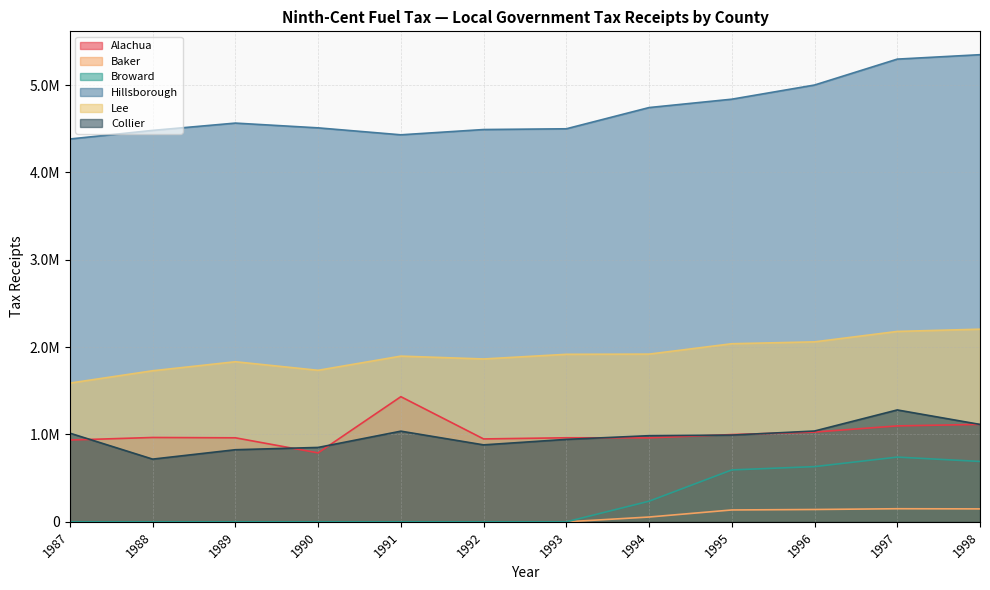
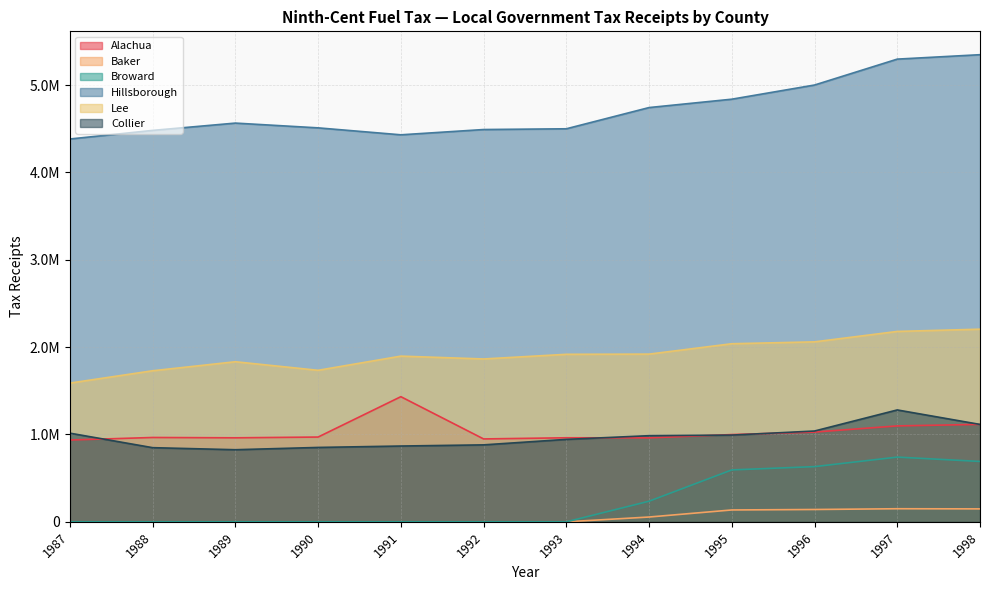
  {
    "Alachua": {
      "1987": 900000,
      "1988": 1000000,
      "1989": 1000000,
-     "1990": 800000,
+     "1990": 1000000,
      "1991": 1400000,
      "1992": 900000,
      "1997": 1100000
    },
    "Collier": {
      "1987": 1000000,
-     "1988": 700000,
+     "1988": 800000,
      "1989": 800000,
      "1990": 900000,
-     "1991": 1000000,
+     "1991": 900000,
      "1992": 900000,
      "1997": 1300000
    }
  }
